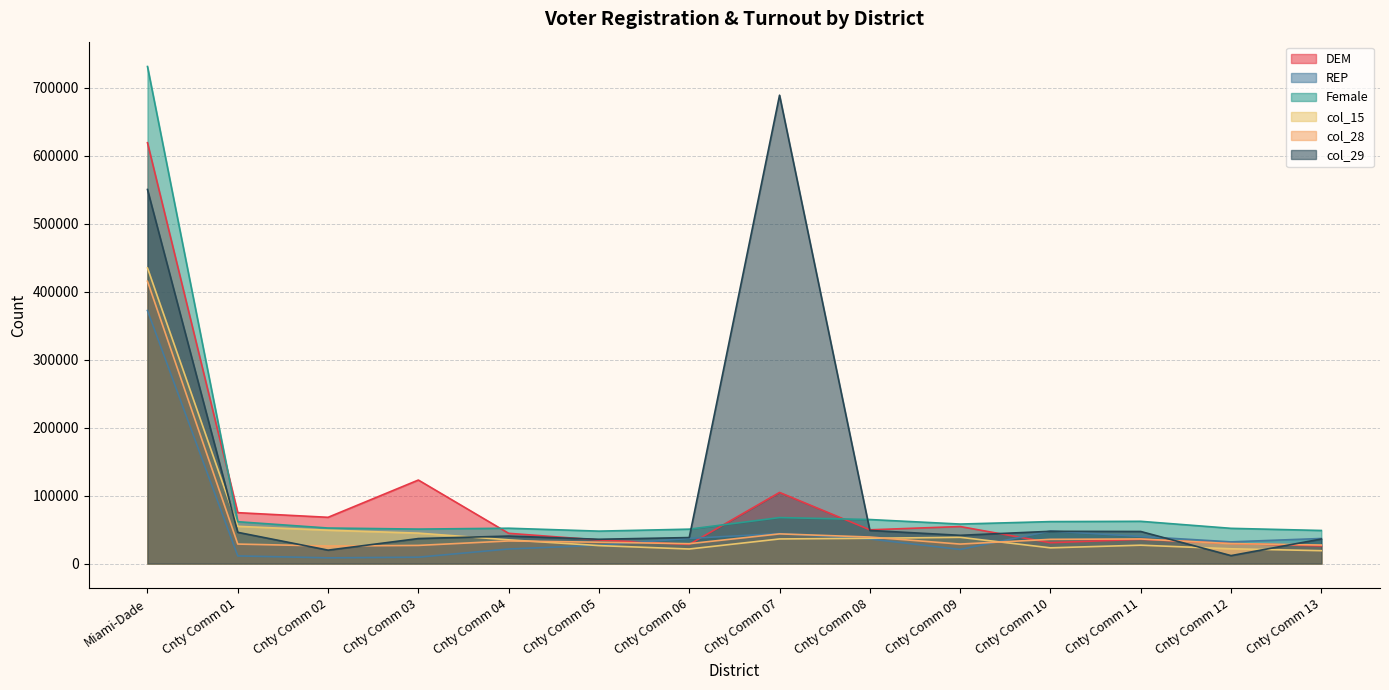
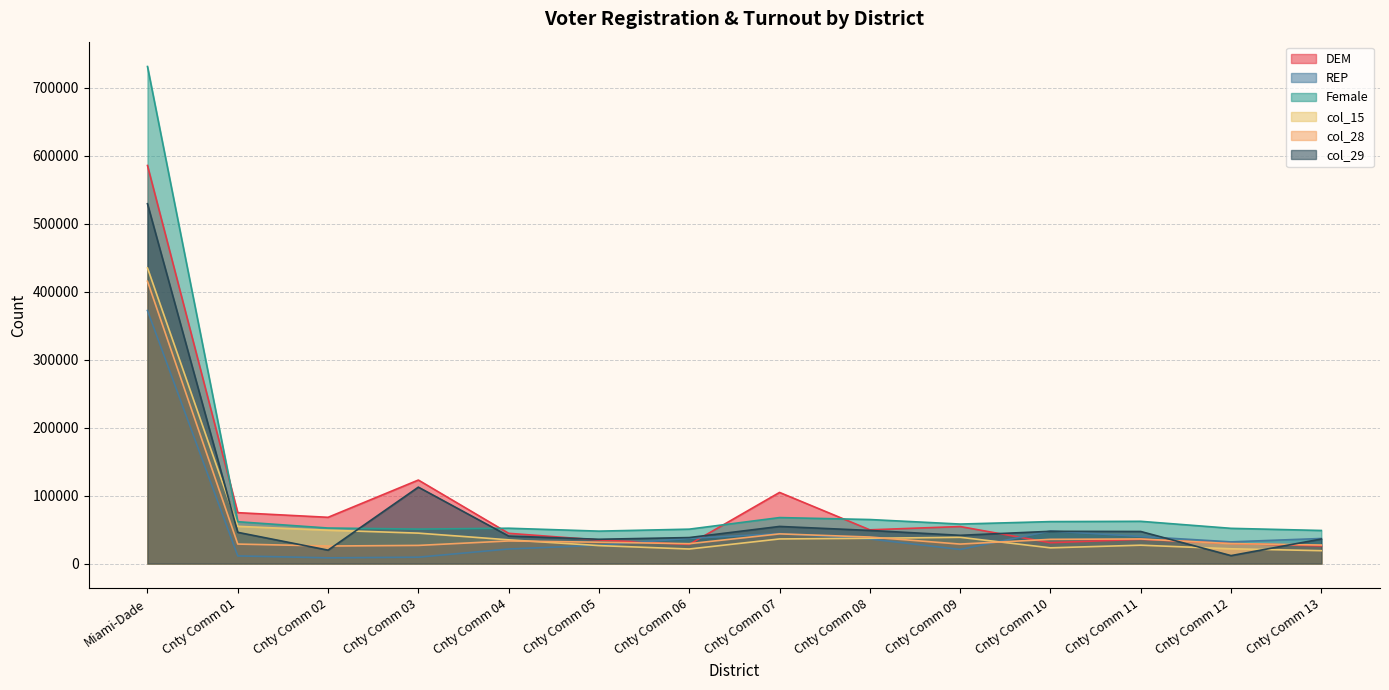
  {
    "DEM": {
-     "Miami-Dade": 620000,
+     "Miami-Dade": 590000,
      "Cnty Comm 01": 70000,
      "Cnty Comm 02": 70000,
      "Cnty Comm 03": 120000,
      "Cnty Comm 04": 40000,
      "Cnty Comm 07": 100000,
      "Cnty Comm 10": 30000
    },
    "col_29": {
-     "Miami-Dade": 550000,
+     "Miami-Dade": 530000,
      "Cnty Comm 01": 50000,
      "Cnty Comm 02": 20000,
-     "Cnty Comm 03": 40000,
+     "Cnty Comm 03": 110000,
      "Cnty Comm 04": 40000,
-     "Cnty Comm 07": 690000,
+     "Cnty Comm 07": 50000,
      "Cnty Comm 11": 50000,
      "Cnty Comm 12": 10000
    }
  }
